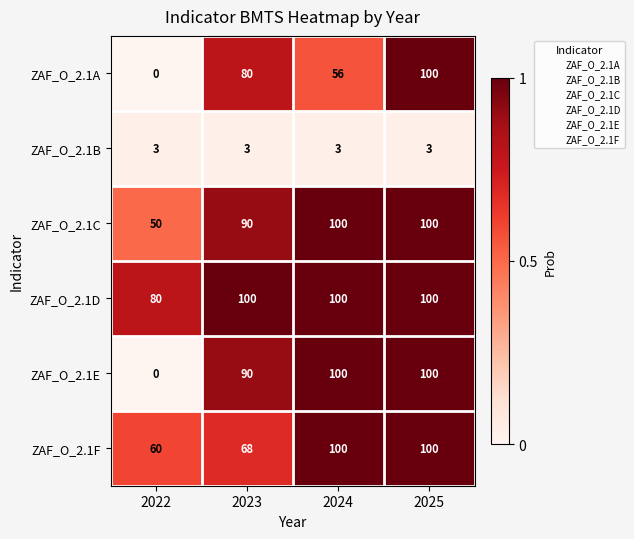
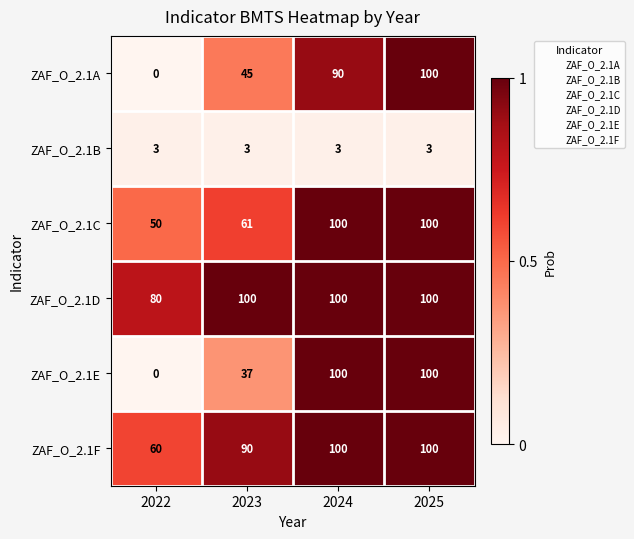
  {
    "ZAF_O_2.1A": {
-     "2023": 80,
-     "2024": 56
+     "2023": 45,
+     "2024": 90
    },
    "ZAF_O_2.1C": {
-     "2023": 90
+     "2023": 61
    },
    "ZAF_O_2.1E": {
-     "2023": 90
+     "2023": 37
    },
    "ZAF_O_2.1F": {
-     "2023": 68
+     "2023": 90
    }
  }
